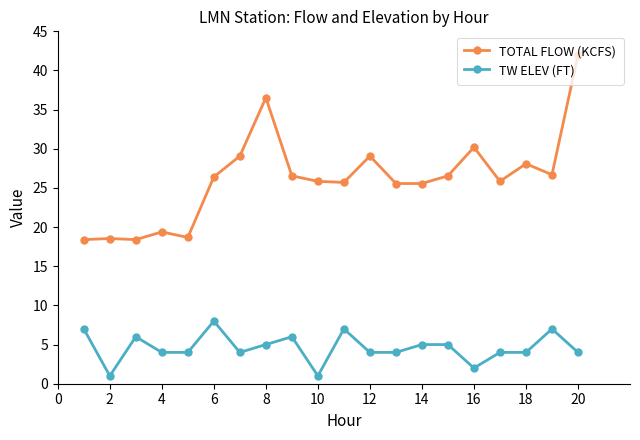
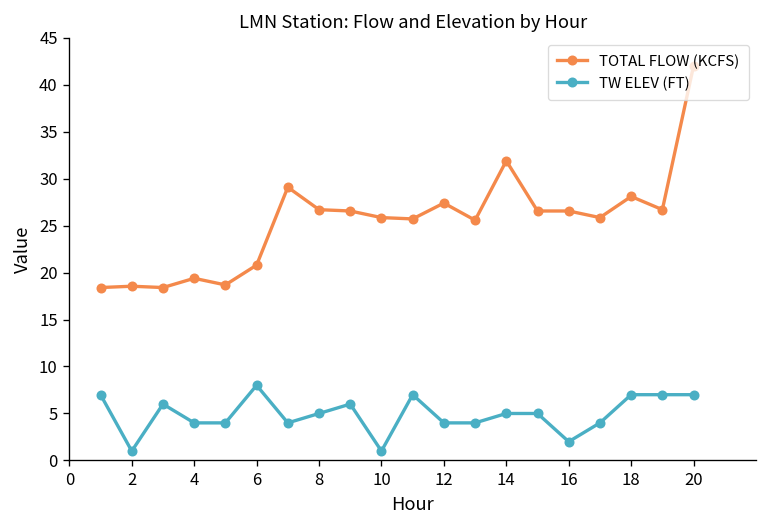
  {
    "TOTAL FLOW (KCFS)": {
      "2": 19,
      "4": 19,
-     "6": 26,
-     "8": 37,
+     "6": 21,
+     "8": 27,
      "10": 26,
-     "12": 29,
-     "14": 26,
-     "16": 30,
+     "12": 27,
+     "14": 32,
+     "16": 27,
      "18": 28
    },
    "TW ELEV (FT)": {
      "2": 1,
      "4": 4,
      "6": 8,
      "8": 5,
      "10": 1,
      "12": 4,
      "14": 5,
      "16": 2,
-     "18": 4,
-     "20": 4
+     "18": 7,
+     "20": 7
    }
  }
